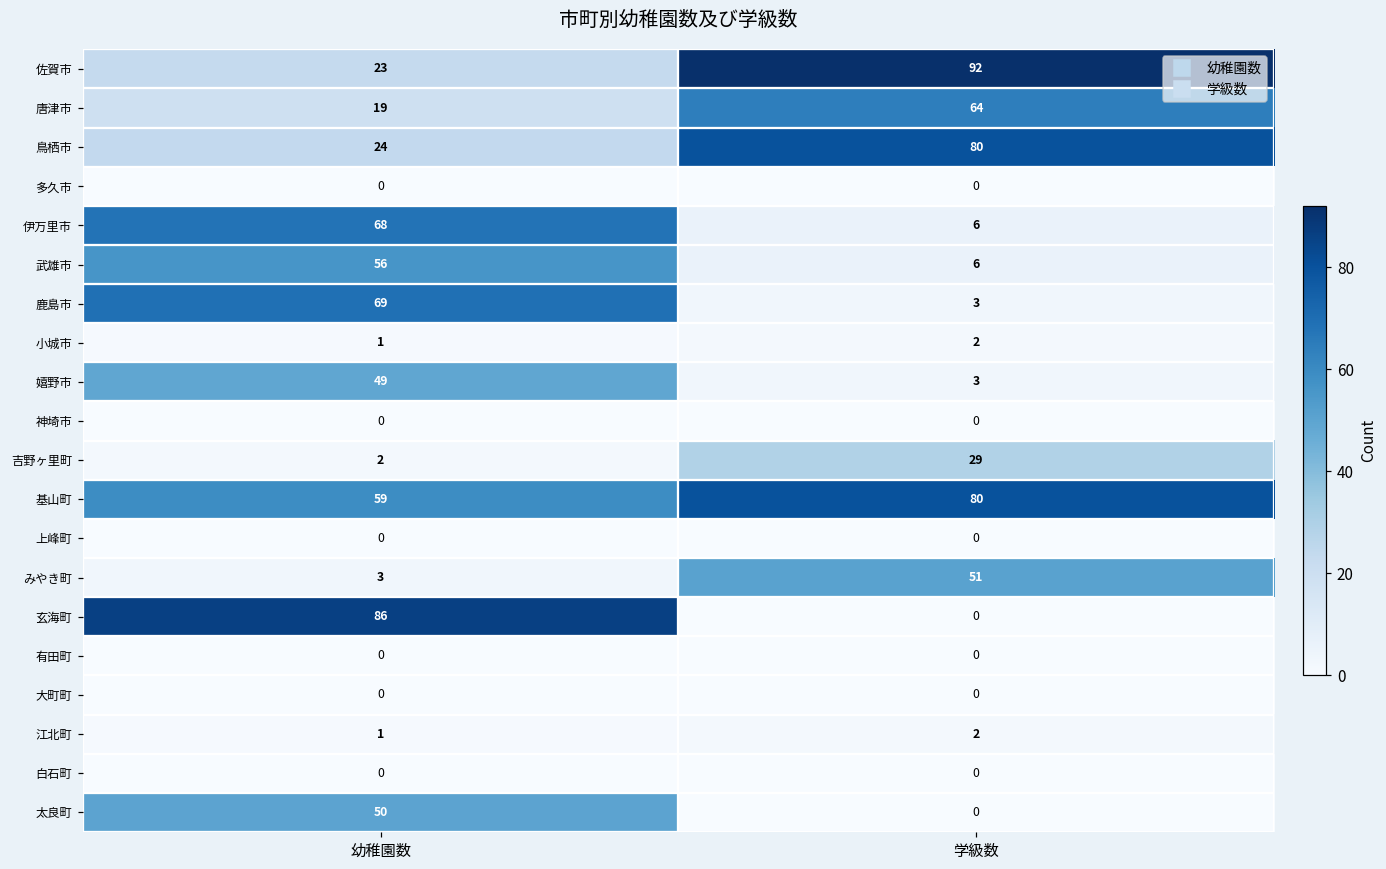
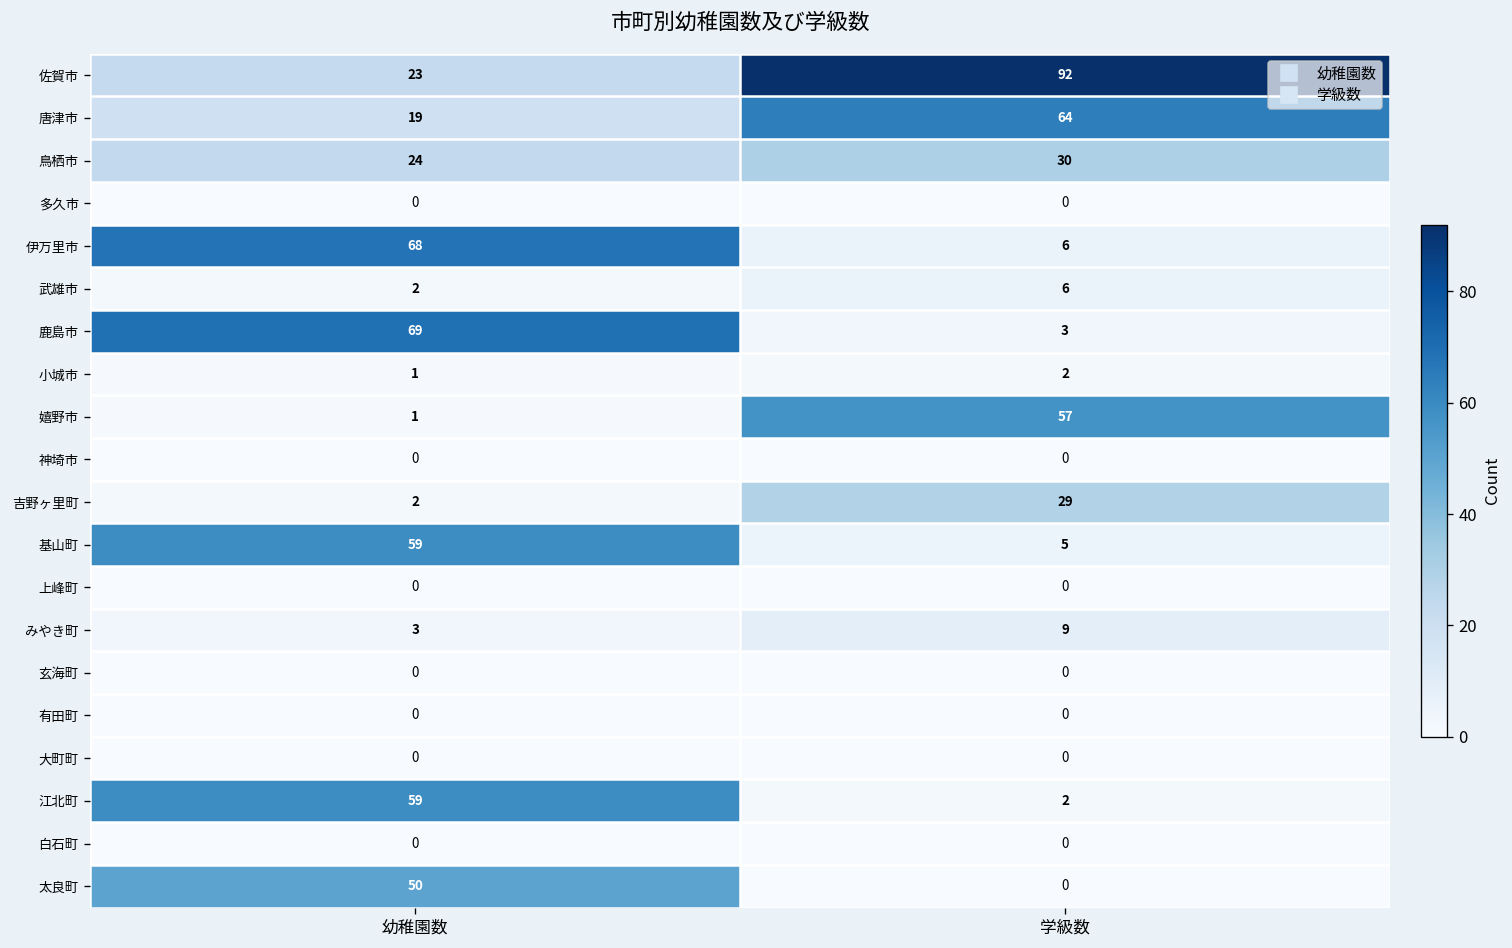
  {
    "佐賀市": {
      "幼稚園数": 23,
      "学級数": 92
    },
    "唐津市": {
      "幼稚園数": 19,
      "学級数": 64
    },
    "鳥栖市": {
      "幼稚園数": 24,
-     "学級数": 80
+     "学級数": 30
    },
    "多久市": {
      "幼稚園数": 0,
      "学級数": 0
    },
    "伊万里市": {
      "幼稚園数": 68,
      "学級数": 6
    },
    "武雄市": {
-     "幼稚園数": 56,
+     "幼稚園数": 2,
      "学級数": 6
    },
    "鹿島市": {
      "幼稚園数": 69,
      "学級数": 3
    },
    "小城市": {
      "幼稚園数": 1,
      "学級数": 2
    },
    "嬉野市": {
-     "幼稚園数": 49,
-     "学級数": 3
+     "幼稚園数": 1,
+     "学級数": 57
    },
    "神埼市": {
      "幼稚園数": 0,
      "学級数": 0
    },
    "吉野ヶ里町": {
      "幼稚園数": 2,
      "学級数": 29
    },
    "基山町": {
      "幼稚園数": 59,
-     "学級数": 80
+     "学級数": 5
    },
    "上峰町": {
      "幼稚園数": 0,
      "学級数": 0
    },
    "みやき町": {
      "幼稚園数": 3,
-     "学級数": 51
+     "学級数": 9
    },
    "玄海町": {
-     "幼稚園数": 86,
+     "幼稚園数": 0,
      "学級数": 0
    },
    "有田町": {
      "幼稚園数": 0,
      "学級数": 0
    },
    "大町町": {
      "幼稚園数": 0,
      "学級数": 0
    },
    "江北町": {
-     "幼稚園数": 1,
+     "幼稚園数": 59,
      "学級数": 2
    },
    "白石町": {
      "幼稚園数": 0,
      "学級数": 0
    },
    "太良町": {
      "幼稚園数": 50,
      "学級数": 0
    }
  }
